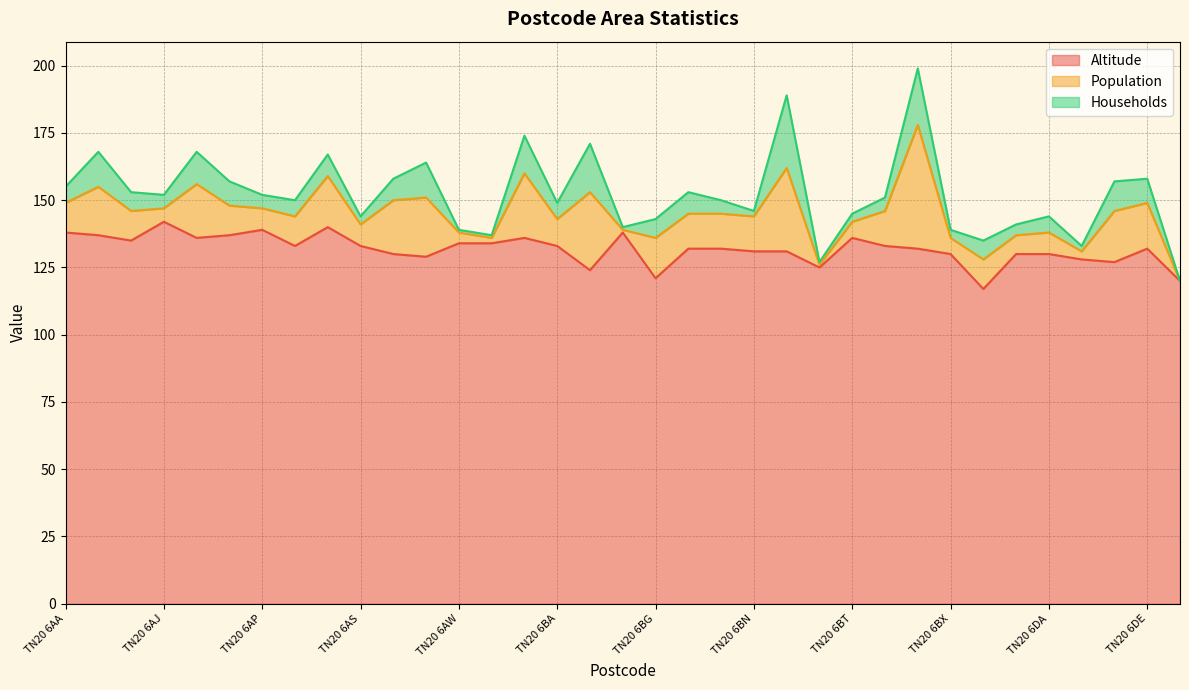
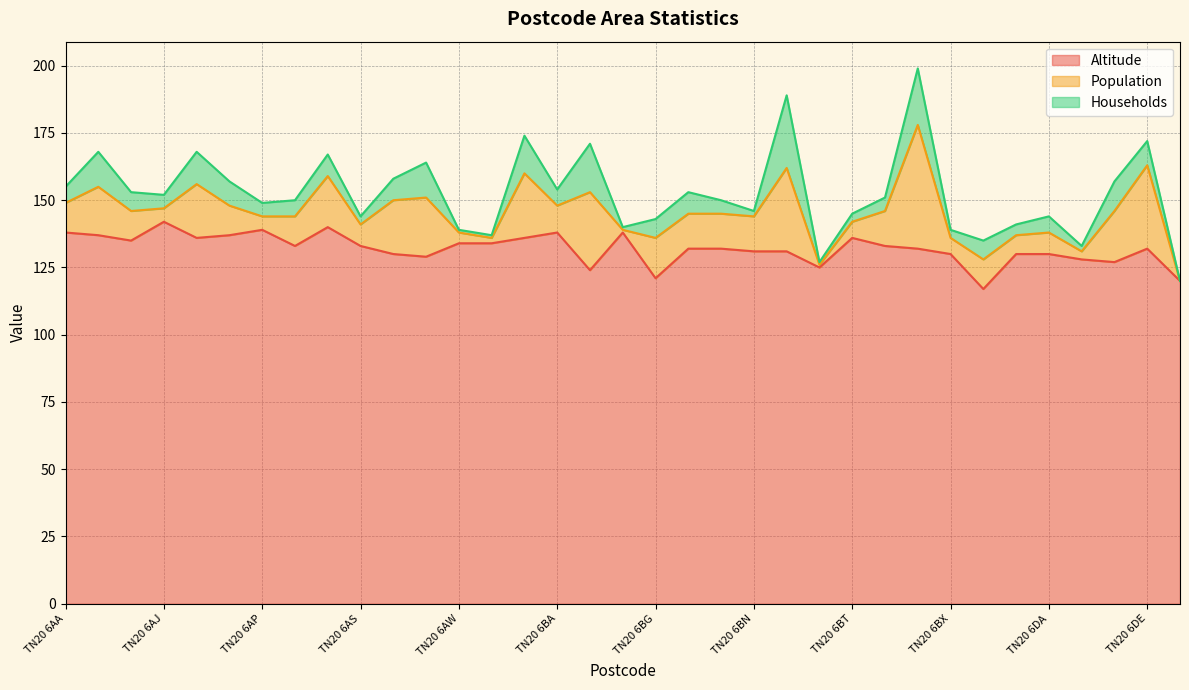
  {
    "Altitude": {
      "TN20 6AA": 138,
      "TN20 6AJ": 142,
      "TN20 6AP": 139,
      "TN20 6AS": 133,
      "TN20 6AW": 134,
-     "TN20 6BA": 133,
+     "TN20 6BA": 138,
      "TN20 6BG": 121,
      "TN20 6BN": 131,
      "TN20 6BT": 136,
      "TN20 6BX": 130,
      "TN20 6DA": 130,
      "TN20 6DE": 132
    },
    "Population": {
      "TN20 6AA": 11,
      "TN20 6AJ": 5,
-     "TN20 6AP": 8,
+     "TN20 6AP": 5,
      "TN20 6AS": 8,
      "TN20 6AW": 4,
      "TN20 6BA": 10,
      "TN20 6BG": 15,
      "TN20 6BN": 13,
      "TN20 6BT": 6,
      "TN20 6BX": 6,
      "TN20 6DA": 8,
-     "TN20 6DE": 17
+     "TN20 6DE": 31
    },
    "Households": {
      "TN20 6AA": 6,
      "TN20 6AJ": 5,
      "TN20 6AP": 5,
      "TN20 6AS": 3,
      "TN20 6AW": 1,
      "TN20 6BA": 6,
      "TN20 6BG": 7,
      "TN20 6BN": 2,
      "TN20 6BT": 3,
      "TN20 6BX": 3,
      "TN20 6DA": 6,
      "TN20 6DE": 9
    }
  }
